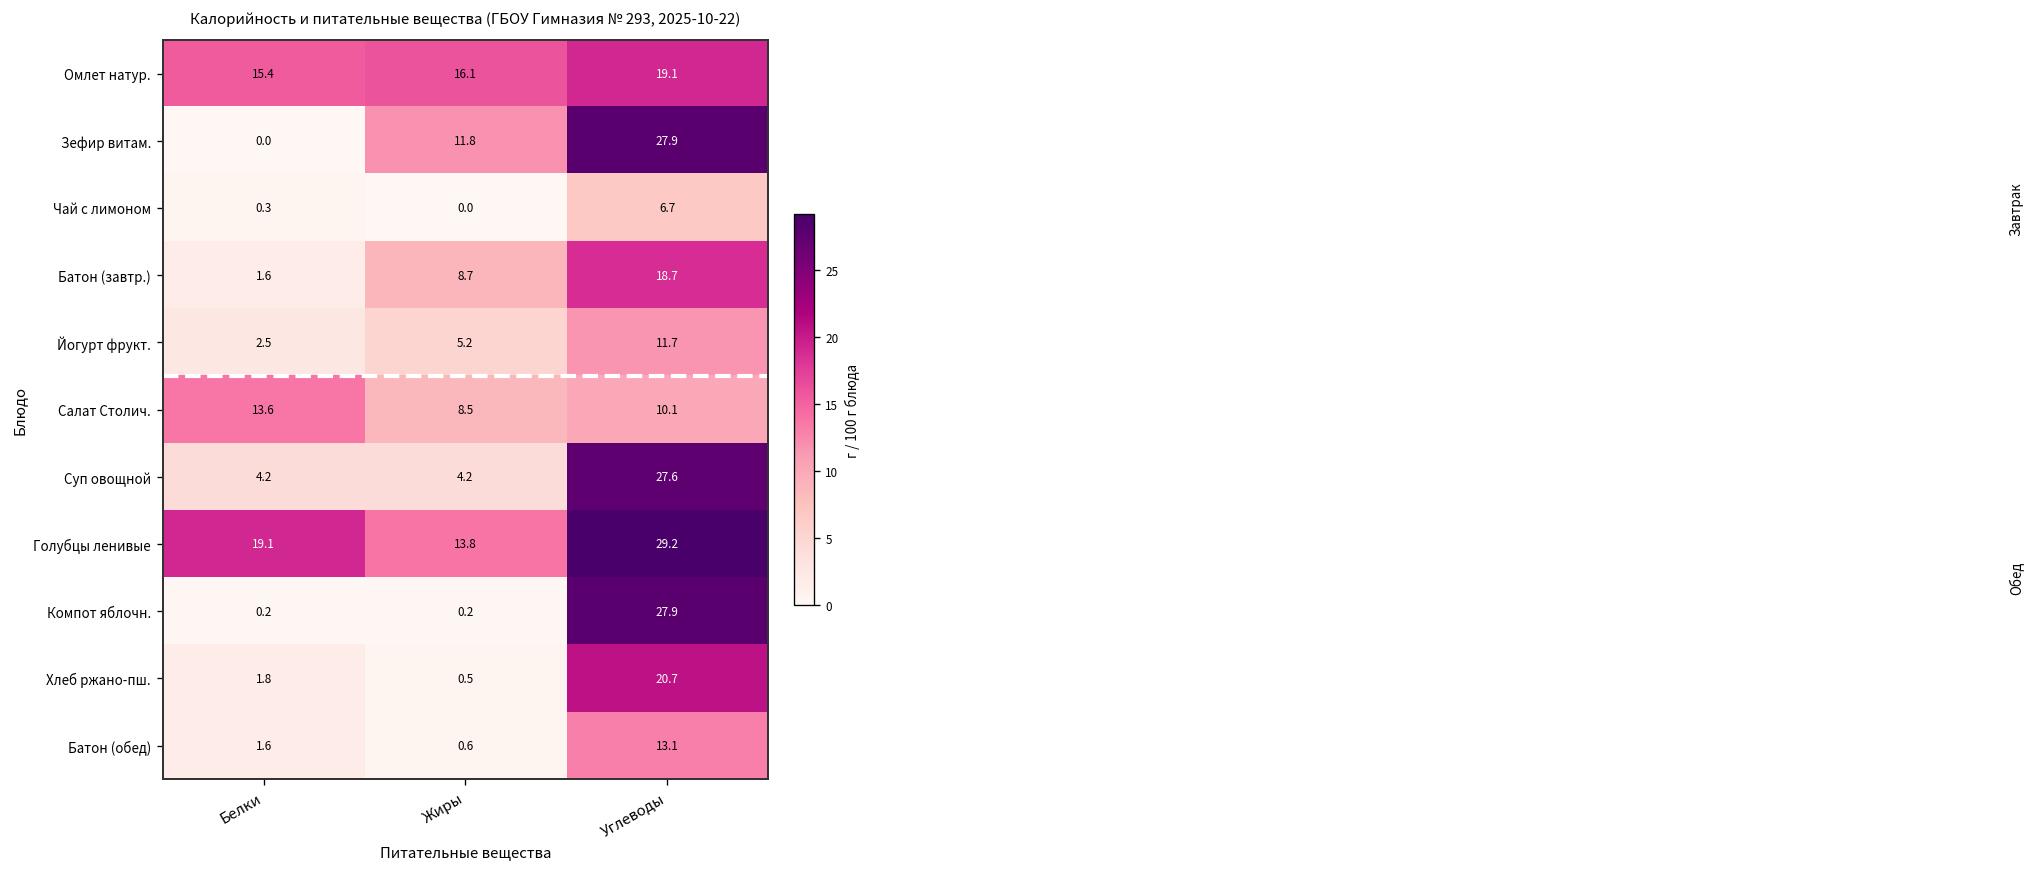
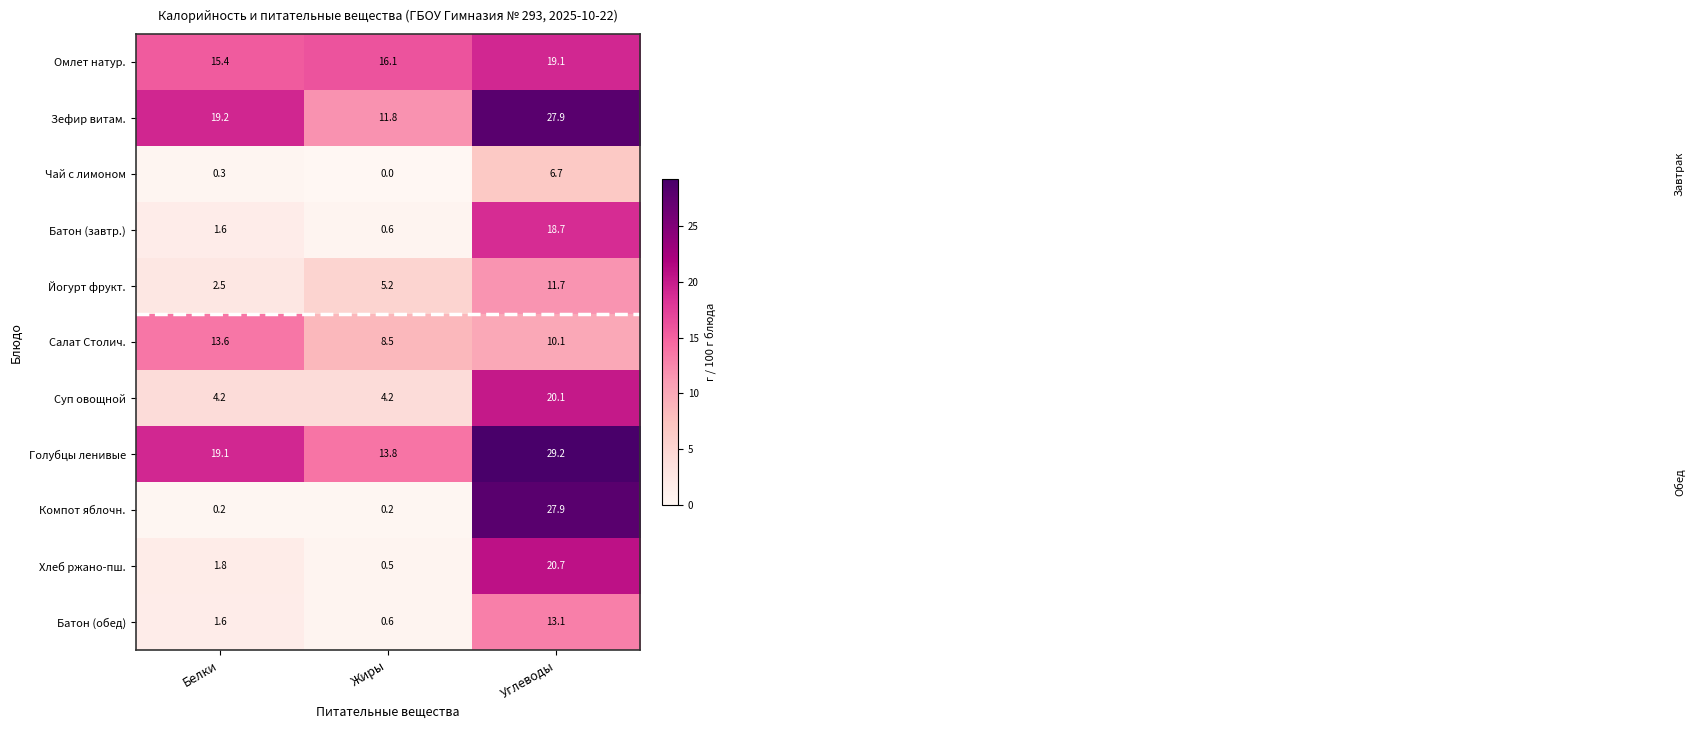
  {
    "Омлет натур.": {
      "Белки": 15.4,
      "Жиры": 16.1,
      "Углеводы": 19.1
    },
    "Зефир витам.": {
-     "Белки": 0.0,
+     "Белки": 19.2,
      "Жиры": 11.8,
      "Углеводы": 27.9
    },
    "Чай с лимоном": {
      "Белки": 0.3,
      "Жиры": 0.0,
      "Углеводы": 6.7
    },
    "Батон (завтр.)": {
      "Белки": 1.6,
-     "Жиры": 8.7,
+     "Жиры": 0.6,
      "Углеводы": 18.7
    },
    "Йогурт фрукт.": {
      "Белки": 2.5,
      "Жиры": 5.2,
      "Углеводы": 11.7
    },
    "Салат Столич.": {
      "Белки": 13.6,
      "Жиры": 8.5,
      "Углеводы": 10.1
    },
    "Суп овощной": {
      "Белки": 4.2,
      "Жиры": 4.2,
-     "Углеводы": 27.6
+     "Углеводы": 20.1
    },
    "Голубцы ленивые": {
      "Белки": 19.1,
      "Жиры": 13.8,
      "Углеводы": 29.2
    },
    "Компот яблочн.": {
      "Белки": 0.2,
      "Жиры": 0.2,
      "Углеводы": 27.9
    },
    "Хлеб ржано-пш.": {
      "Белки": 1.8,
      "Жиры": 0.5,
      "Углеводы": 20.7
    },
    "Батон (обед)": {
      "Белки": 1.6,
      "Жиры": 0.6,
      "Углеводы": 13.1
    }
  }
